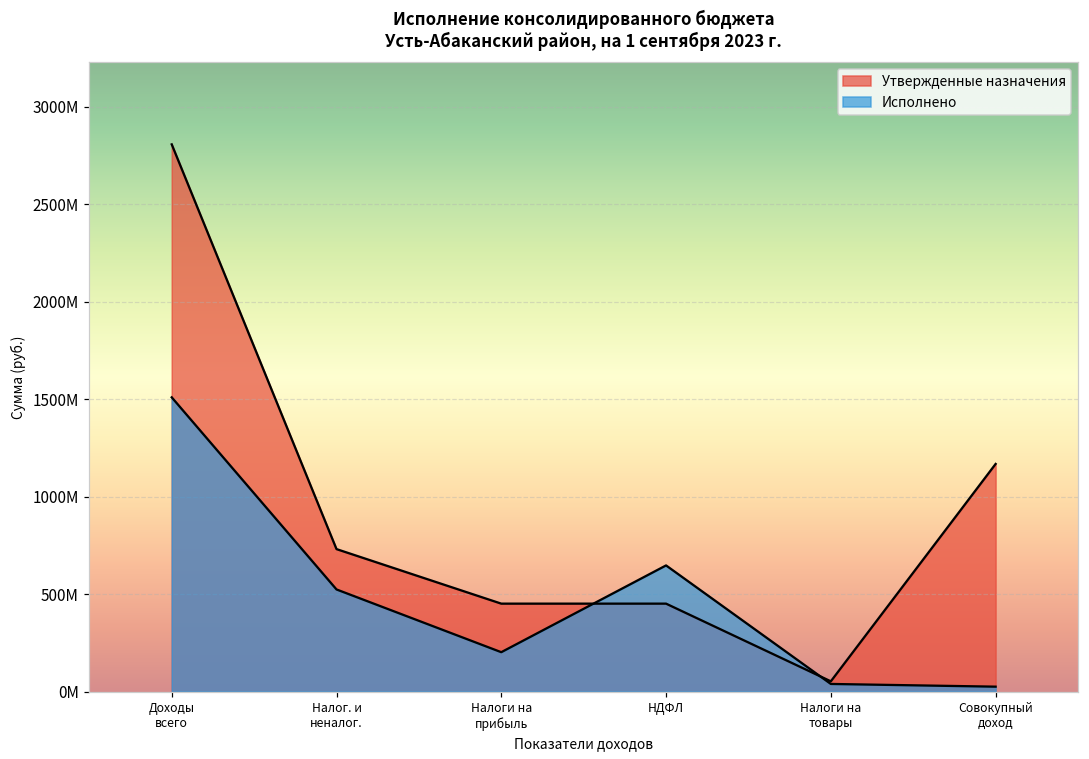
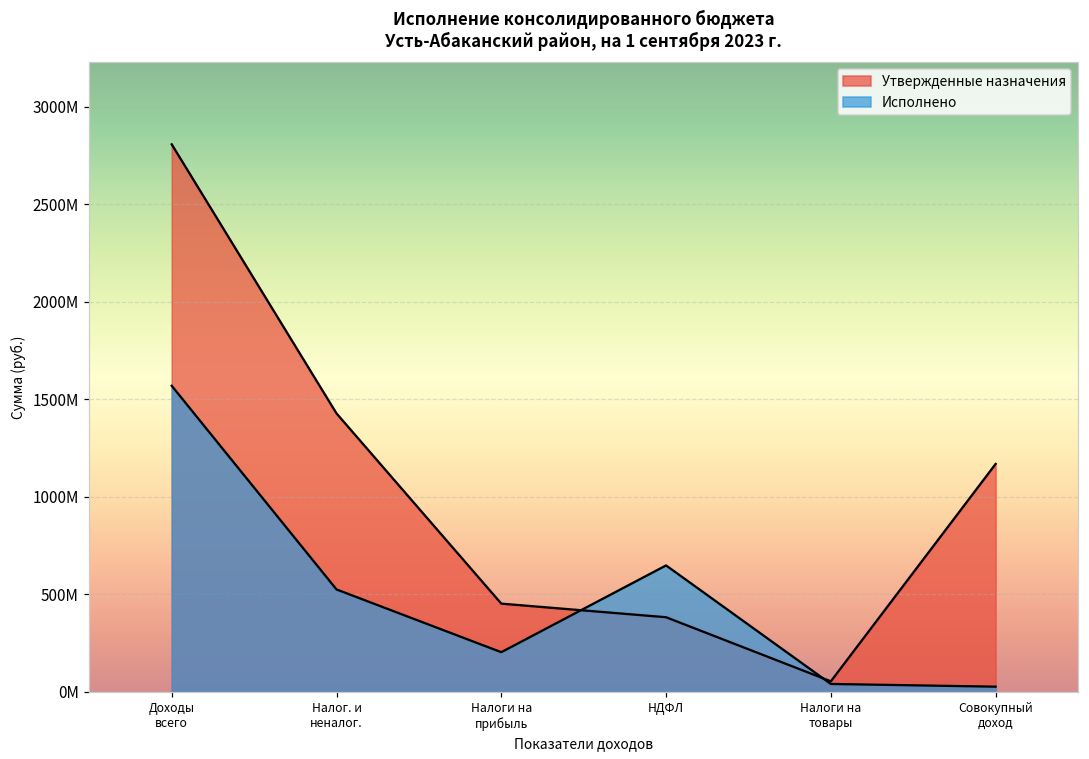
  {
    "Утвержденные назначения": {
      "Доходы всего": 2810000000,
-     "Налог. и неналог.": 730000000,
+     "Налог. и неналог.": 1430000000,
      "Налоги на прибыль": 450000000,
-     "НДФЛ": 450000000,
+     "НДФЛ": 380000000,
      "Совокупный доход": 1170000000
    },
    "Исполнено": {
-     "Доходы всего": 1510000000,
+     "Доходы всего": 1570000000,
      "Налог. и неналог.": 520000000,
      "Налоги на прибыль": 200000000,
      "НДФЛ": 650000000,
      "Совокупный доход": 30000000
    }
  }
